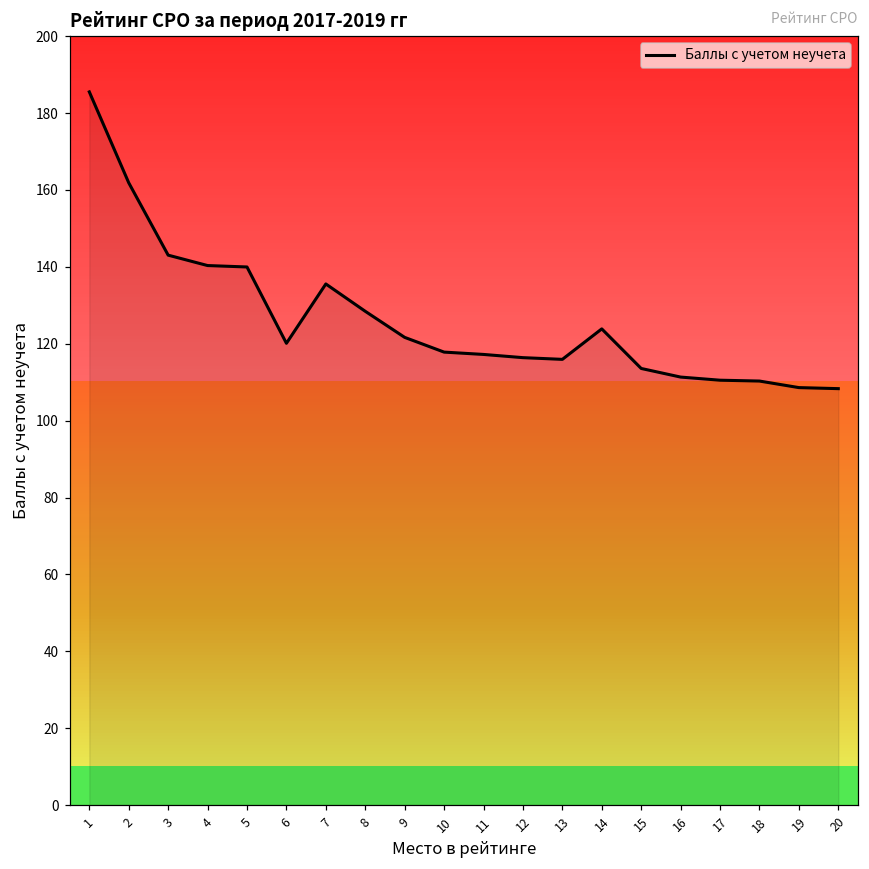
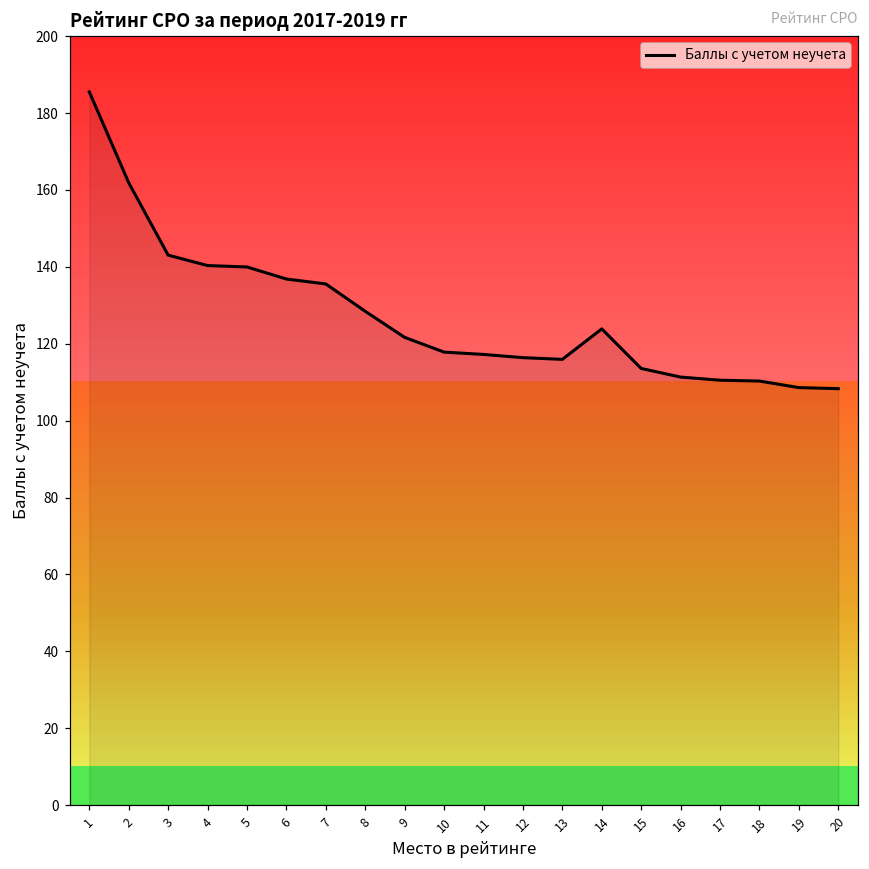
  {
    "1": 185,
    "2": 162,
    "3": 143,
    "4": 140,
    "5": 140,
-   "6": 120,
+   "6": 137,
    "7": 136,
    "8": 128,
    "9": 122,
    "10": 118,
    "11": 117,
    "12": 116,
    "13": 116,
    "14": 124,
    "15": 114,
    "16": 111,
    "17": 111,
    "18": 110,
    "19": 109,
    "20": 108
  }
